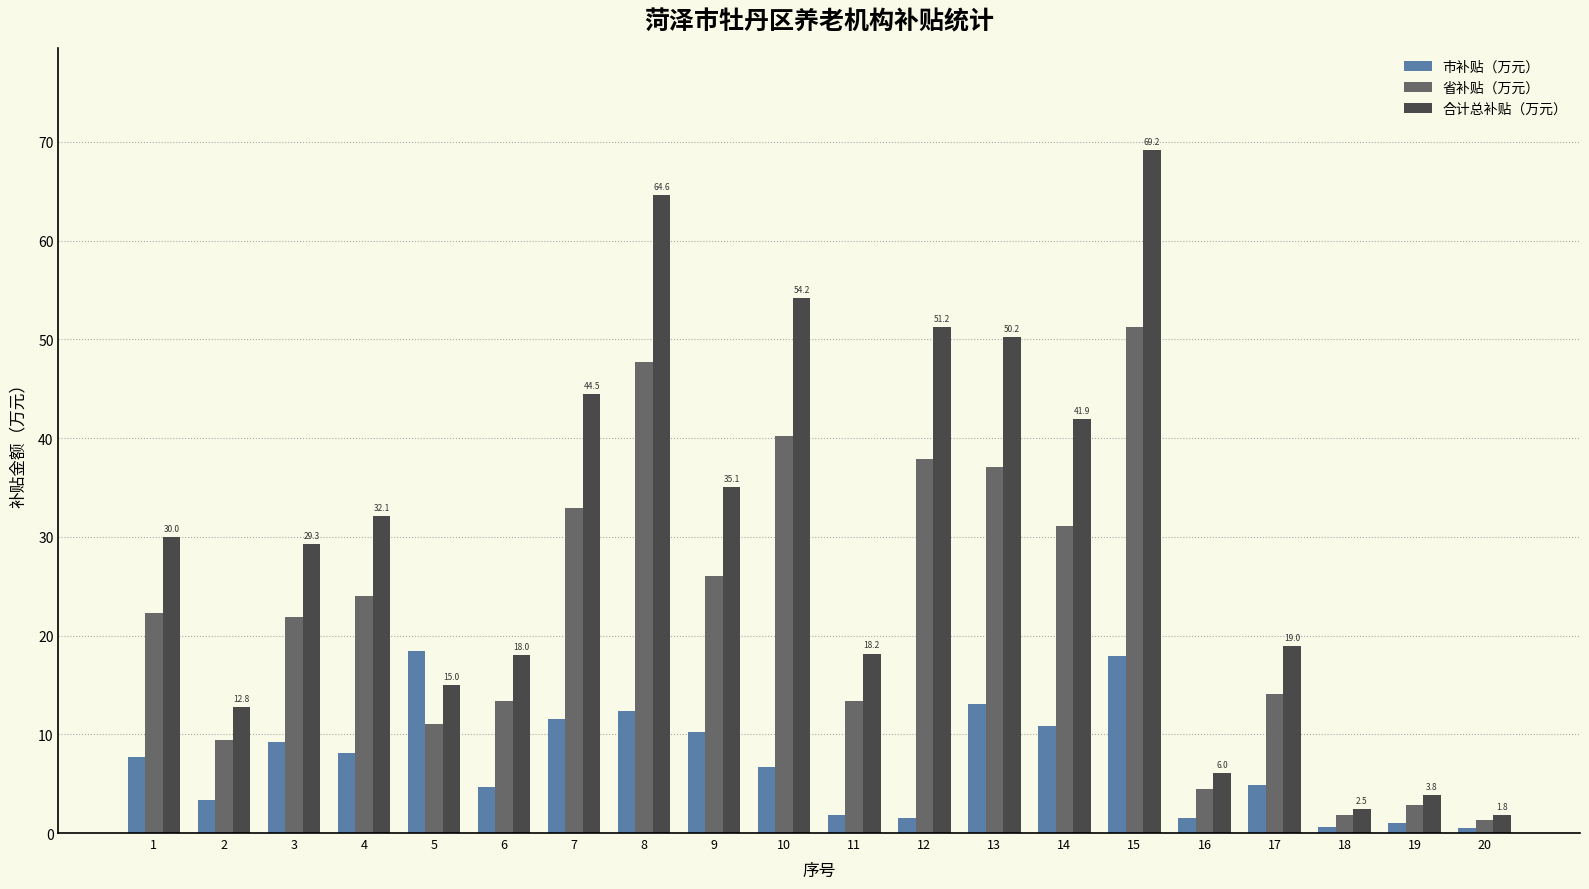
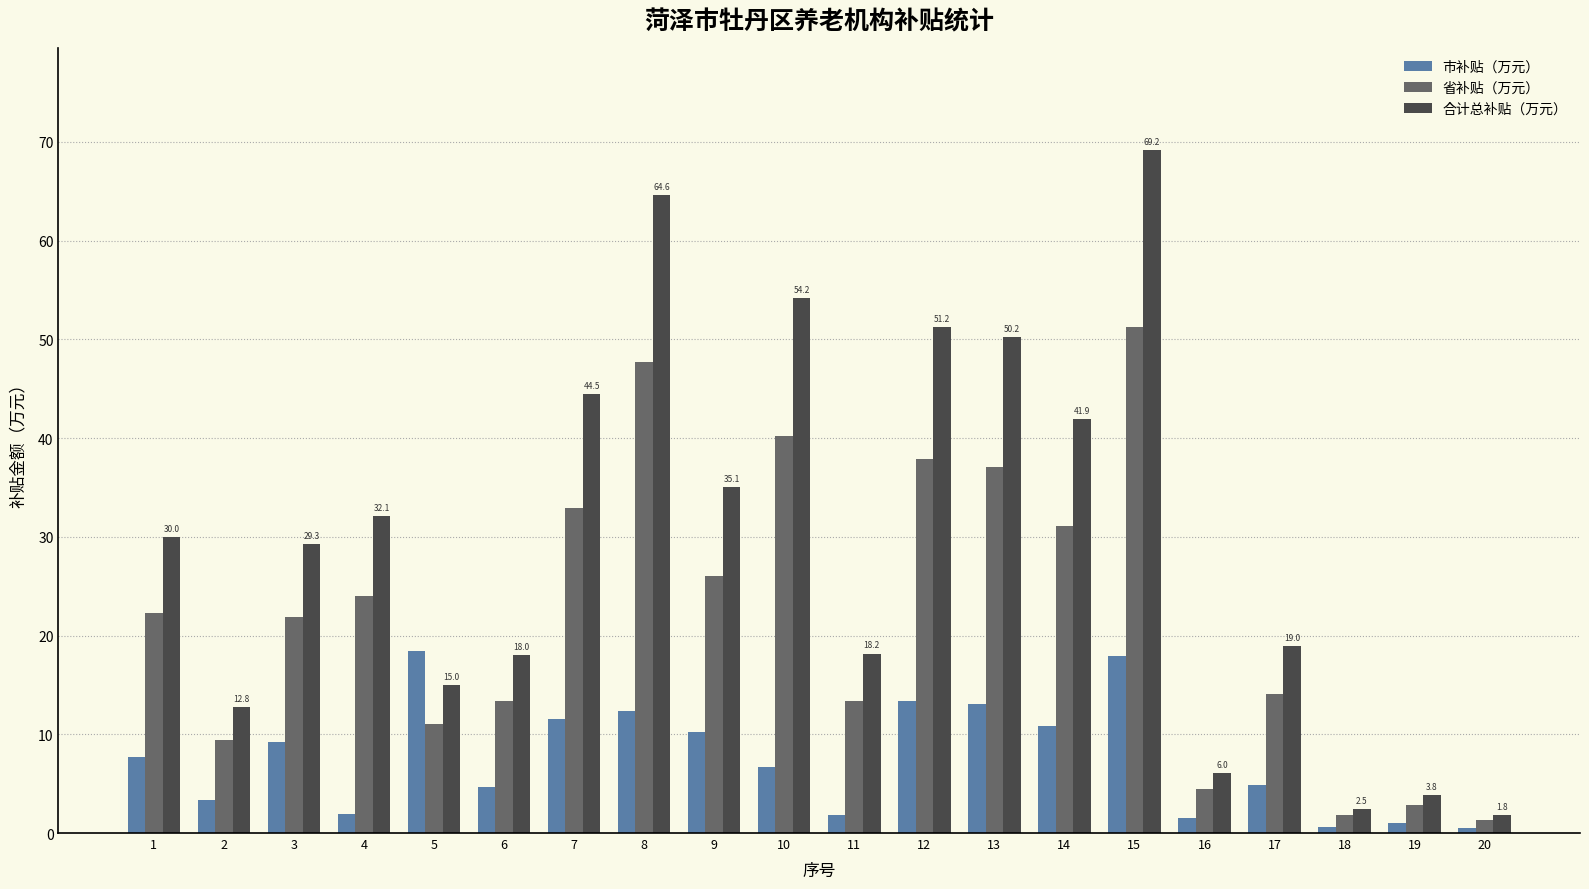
  {
    "市补贴（万元）": {
      "1": 8,
      "2": 3,
      "3": 9,
-     "4": 8,
+     "4": 2,
      "5": 18,
      "6": 5,
      "7": 12,
      "8": 12,
      "9": 10,
      "10": 7,
      "11": 2,
-     "12": 2,
+     "12": 13,
      "13": 13,
      "14": 11,
      "15": 18,
      "16": 2,
      "17": 5,
      "18": 1,
      "19": 1,
      "20": 0
    }
  }
